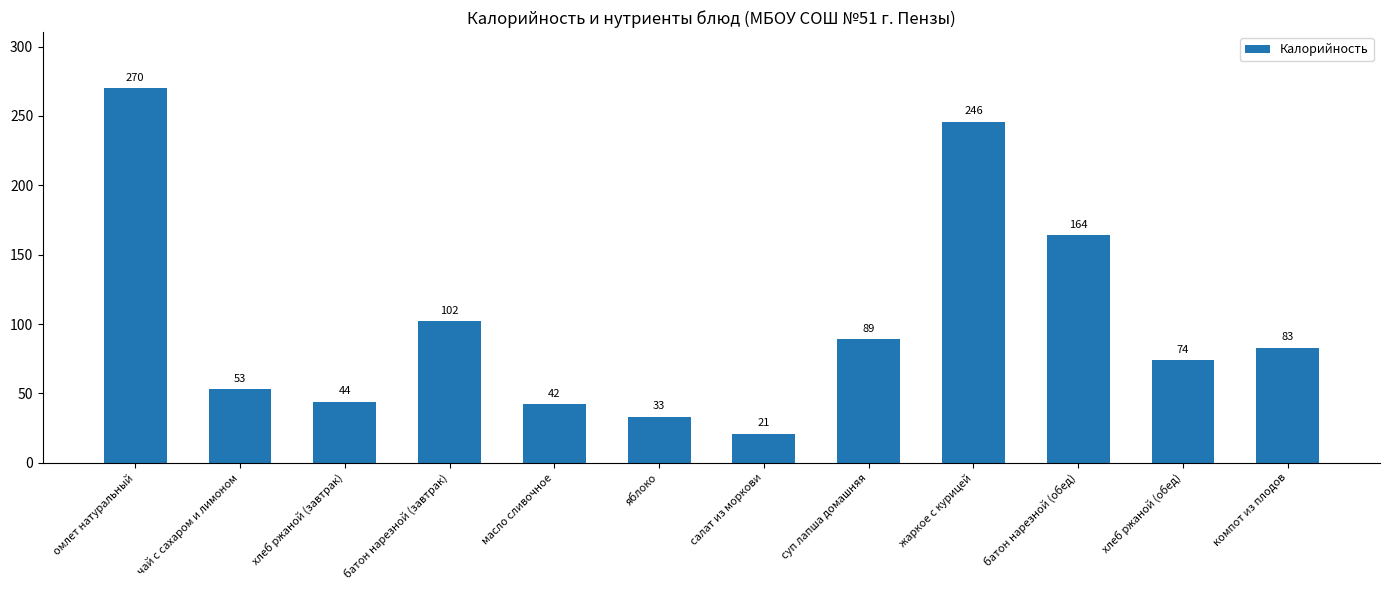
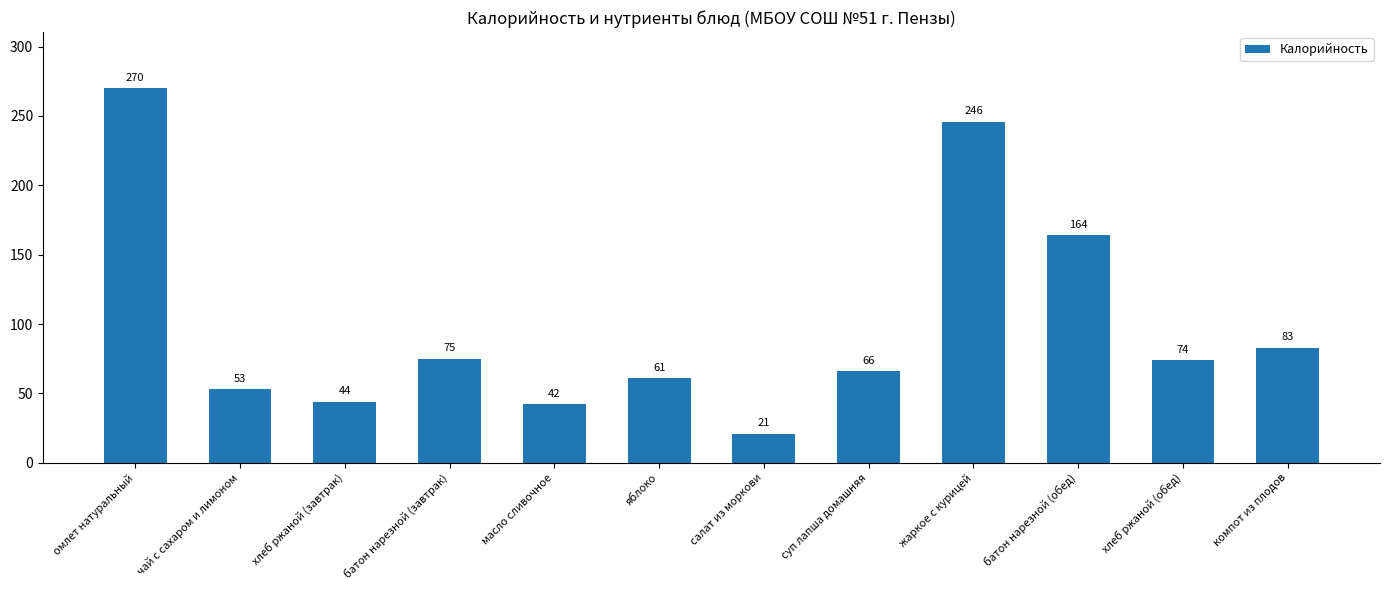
  {
    "омлет натуральный": 270,
    "чай с сахаром и лимоном": 53,
    "хлеб ржаной (завтрак)": 44,
-   "батон нарезной (завтрак)": 102,
+   "батон нарезной (завтрак)": 75,
    "масло сливочное": 42,
-   "яблоко": 33,
+   "яблоко": 61,
    "салат из моркови": 21,
-   "суп лапша домашняя": 89,
+   "суп лапша домашняя": 66,
    "жаркое с курицей": 246,
    "батон нарезной (обед)": 164,
    "хлеб ржаной (обед)": 74,
    "компот из плодов": 83
  }
